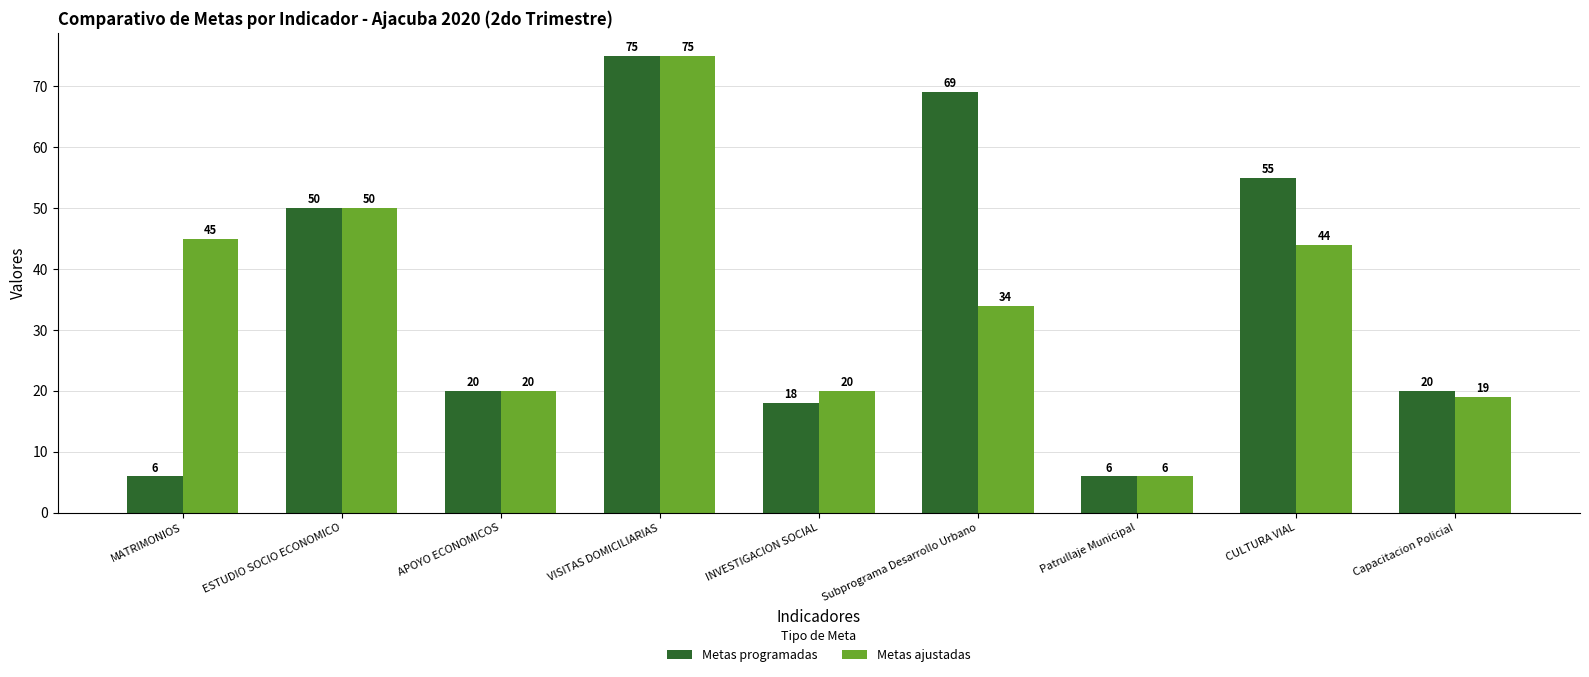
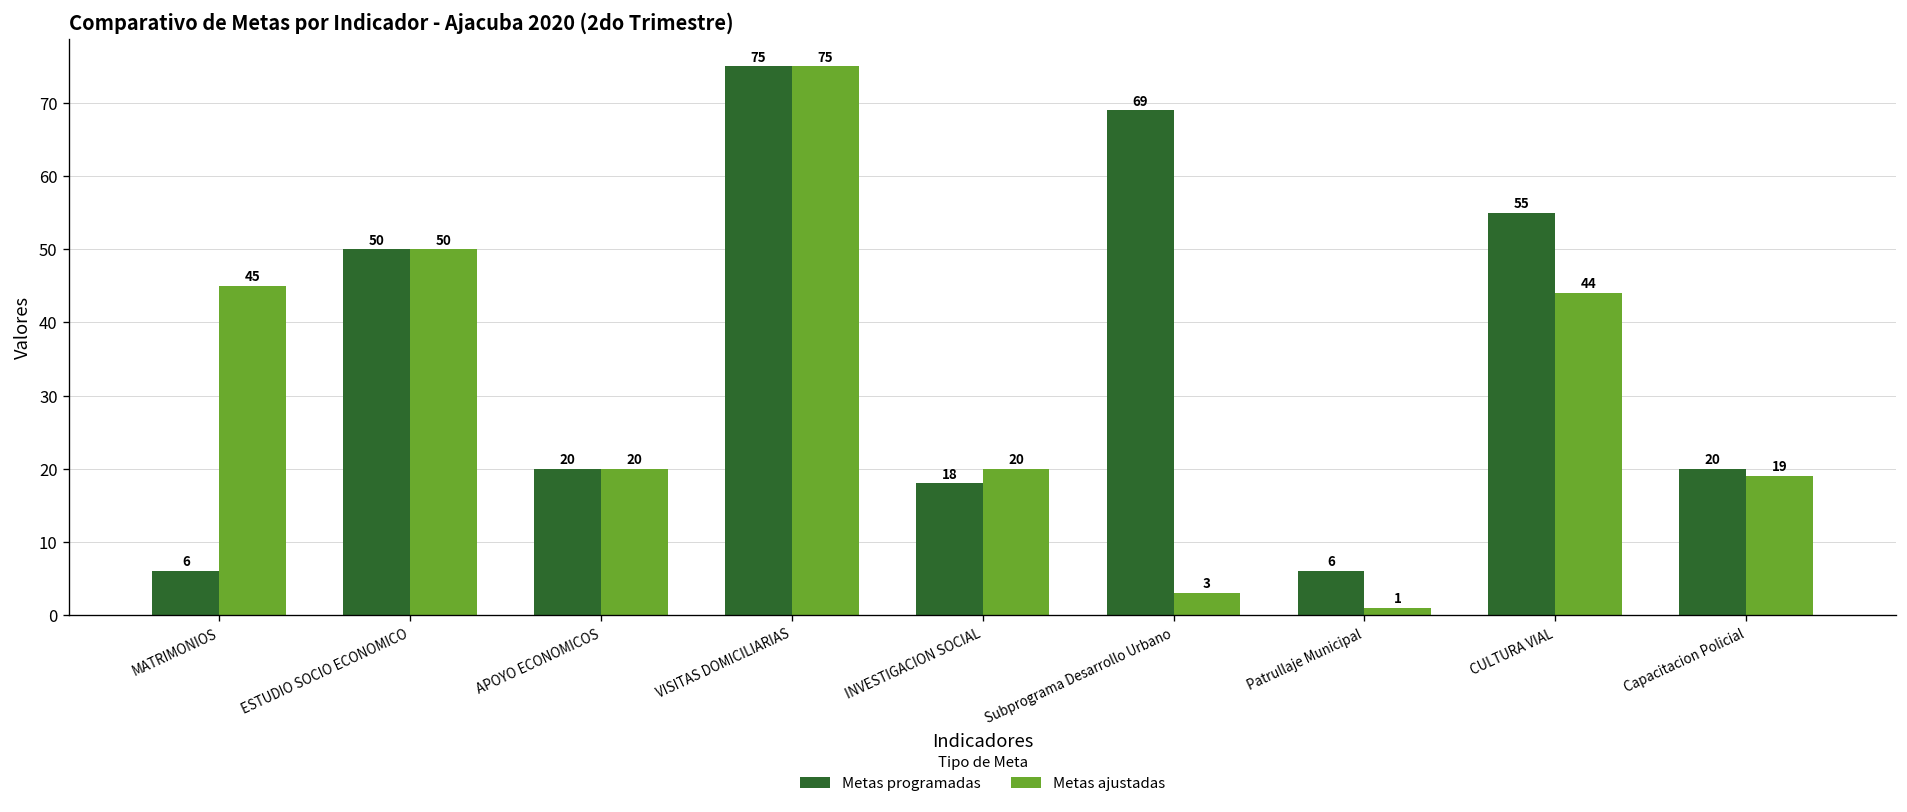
  {
    "Metas programadas": {
      "MATRIMONIOS": 6,
      "ESTUDIO SOCIO ECONOMICO": 50,
      "APOYO ECONOMICOS": 20,
      "VISITAS DOMICILIARIAS": 75,
      "INVESTIGACION SOCIAL": 18,
      "Subprograma Desarrollo Urbano": 69,
      "Patrullaje Municipal": 6,
      "CULTURA VIAL": 55,
      "Capacitacion Policial": 20
    },
    "Metas ajustadas": {
      "MATRIMONIOS": 45,
      "ESTUDIO SOCIO ECONOMICO": 50,
      "APOYO ECONOMICOS": 20,
      "VISITAS DOMICILIARIAS": 75,
      "INVESTIGACION SOCIAL": 20,
-     "Subprograma Desarrollo Urbano": 34,
-     "Patrullaje Municipal": 6,
+     "Subprograma Desarrollo Urbano": 3,
+     "Patrullaje Municipal": 1,
      "CULTURA VIAL": 44,
      "Capacitacion Policial": 19
    }
  }
